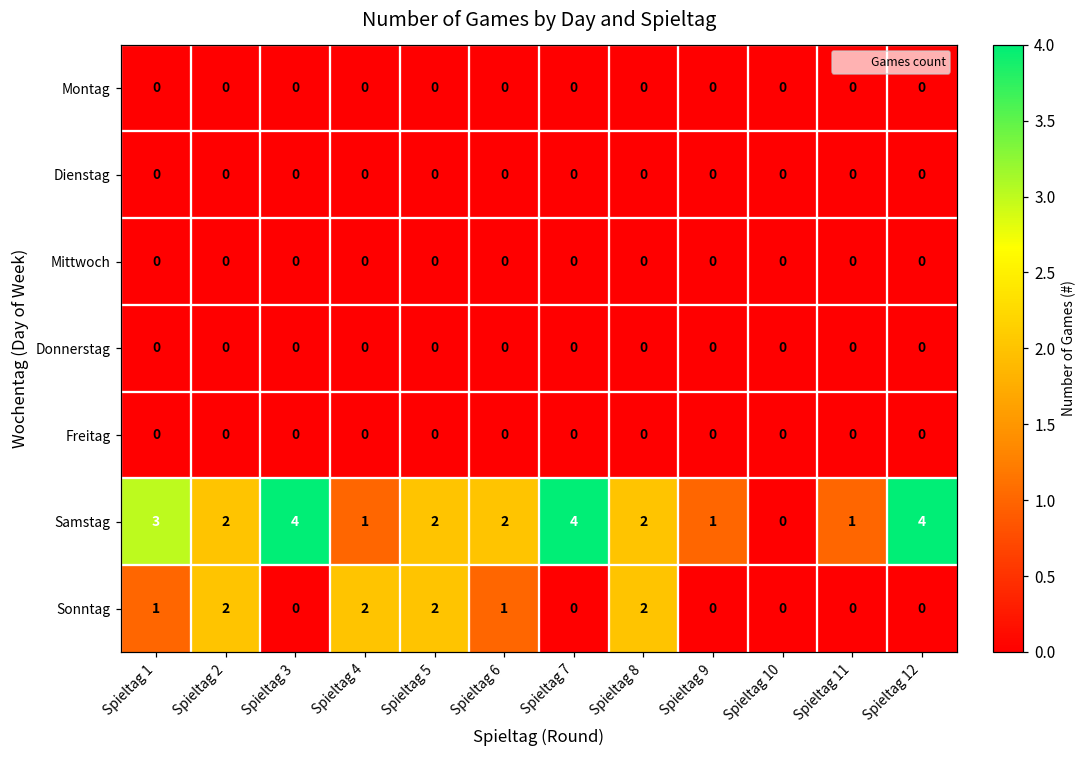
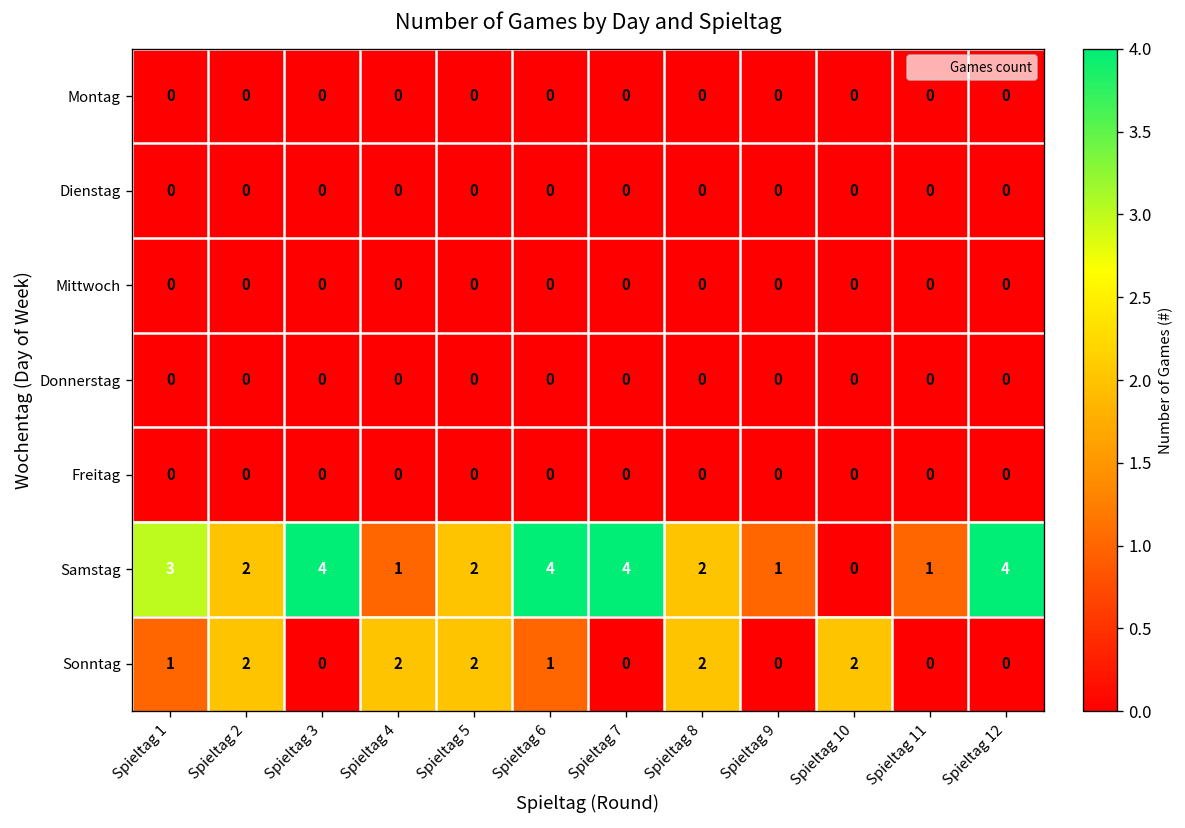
  {
    "Montag": {
      "Spieltag 1": 0,
      "Spieltag 2": 0,
      "Spieltag 3": 0,
      "Spieltag 4": 0,
      "Spieltag 5": 0,
      "Spieltag 6": 0,
      "Spieltag 7": 0,
      "Spieltag 8": 0,
      "Spieltag 9": 0,
      "Spieltag 10": 0,
      "Spieltag 11": 0,
      "Spieltag 12": 0
    },
    "Dienstag": {
      "Spieltag 1": 0,
      "Spieltag 2": 0,
      "Spieltag 3": 0,
      "Spieltag 4": 0,
      "Spieltag 5": 0,
      "Spieltag 6": 0,
      "Spieltag 7": 0,
      "Spieltag 8": 0,
      "Spieltag 9": 0,
      "Spieltag 10": 0,
      "Spieltag 11": 0,
      "Spieltag 12": 0
    },
    "Mittwoch": {
      "Spieltag 1": 0,
      "Spieltag 2": 0,
      "Spieltag 3": 0,
      "Spieltag 4": 0,
      "Spieltag 5": 0,
      "Spieltag 6": 0,
      "Spieltag 7": 0,
      "Spieltag 8": 0,
      "Spieltag 9": 0,
      "Spieltag 10": 0,
      "Spieltag 11": 0,
      "Spieltag 12": 0
    },
    "Donnerstag": {
      "Spieltag 1": 0,
      "Spieltag 2": 0,
      "Spieltag 3": 0,
      "Spieltag 4": 0,
      "Spieltag 5": 0,
      "Spieltag 6": 0,
      "Spieltag 7": 0,
      "Spieltag 8": 0,
      "Spieltag 9": 0,
      "Spieltag 10": 0,
      "Spieltag 11": 0,
      "Spieltag 12": 0
    },
    "Freitag": {
      "Spieltag 1": 0,
      "Spieltag 2": 0,
      "Spieltag 3": 0,
      "Spieltag 4": 0,
      "Spieltag 5": 0,
      "Spieltag 6": 0,
      "Spieltag 7": 0,
      "Spieltag 8": 0,
      "Spieltag 9": 0,
      "Spieltag 10": 0,
      "Spieltag 11": 0,
      "Spieltag 12": 0
    },
    "Samstag": {
      "Spieltag 1": 3,
      "Spieltag 2": 2,
      "Spieltag 3": 4,
      "Spieltag 4": 1,
      "Spieltag 5": 2,
-     "Spieltag 6": 2,
+     "Spieltag 6": 4,
      "Spieltag 7": 4,
      "Spieltag 8": 2,
      "Spieltag 9": 1,
      "Spieltag 10": 0,
      "Spieltag 11": 1,
      "Spieltag 12": 4
    },
    "Sonntag": {
      "Spieltag 1": 1,
      "Spieltag 2": 2,
      "Spieltag 3": 0,
      "Spieltag 4": 2,
      "Spieltag 5": 2,
      "Spieltag 6": 1,
      "Spieltag 7": 0,
      "Spieltag 8": 2,
      "Spieltag 9": 0,
-     "Spieltag 10": 0,
+     "Spieltag 10": 2,
      "Spieltag 11": 0,
      "Spieltag 12": 0
    }
  }
